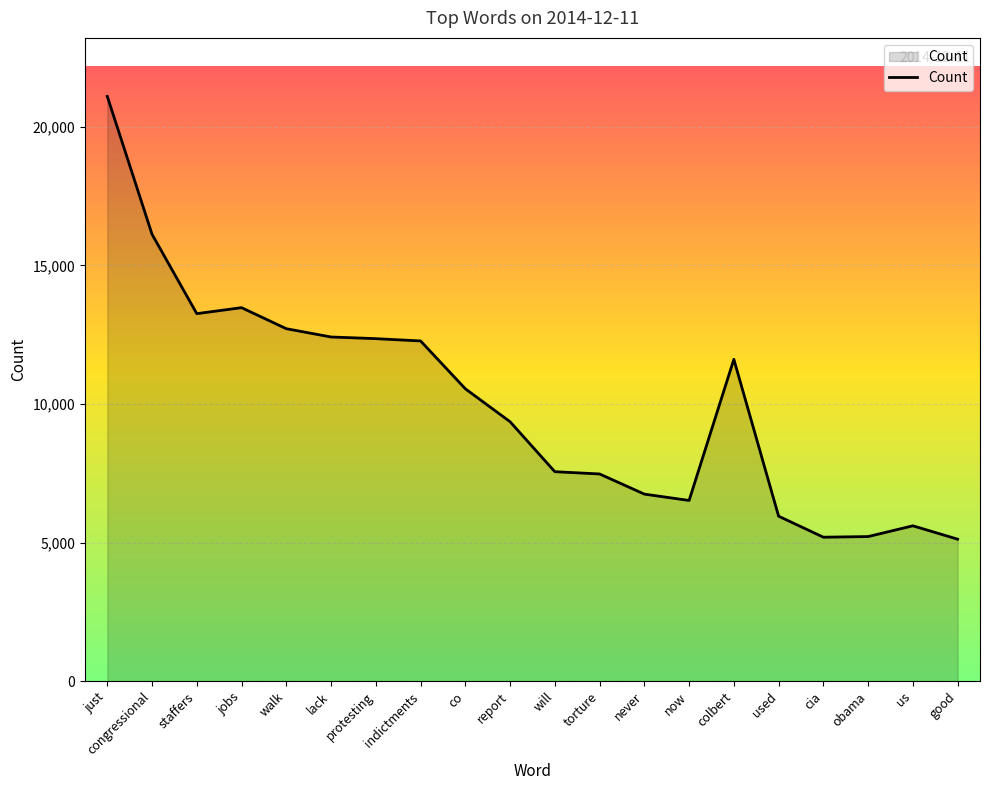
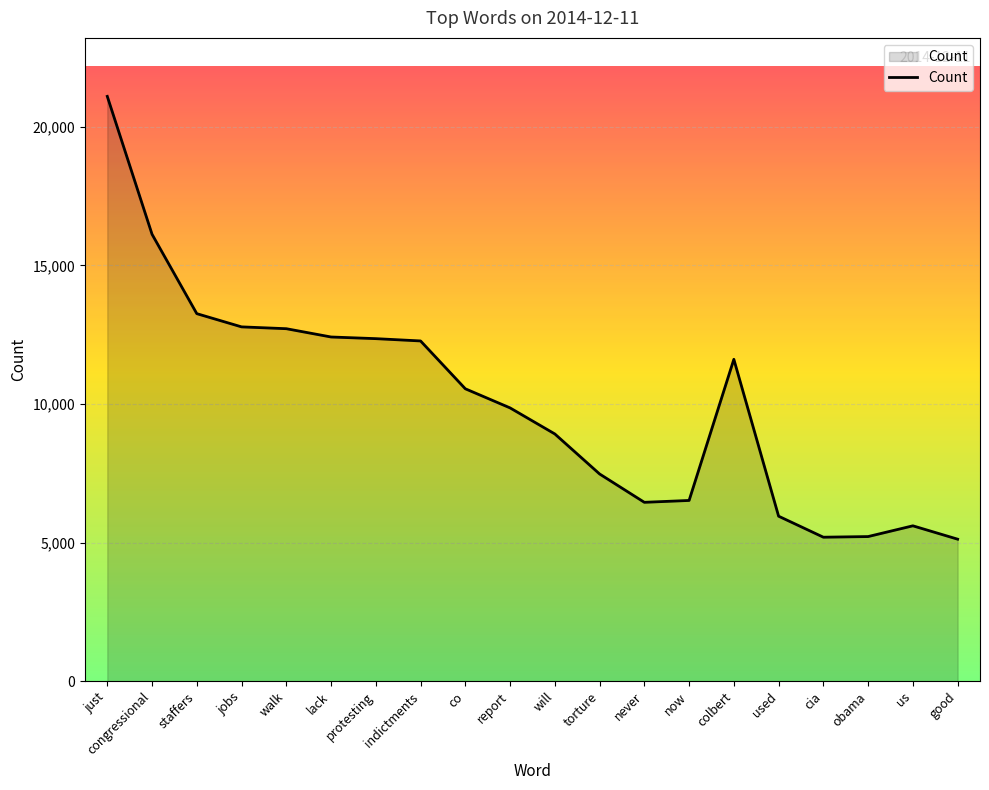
  {
    "just": "21,100",
    "congressional": "16,100",
    "staffers": "13,300",
-   "jobs": "13,500",
+   "jobs": "12,800",
    "walk": "12,700",
    "lack": "12,400",
    "protesting": "12,400",
    "indictments": "12,300",
    "co": "10,600",
-   "report": "9,400",
-   "will": "7,600",
+   "report": "9,900",
+   "will": "8,900",
    "torture": "7,500",
-   "never": "6,800",
+   "never": "6,500",
    "now": "6,500",
    "colbert": "11,600",
    "used": "6,000",
    "cia": "5,200",
    "obama": "5,200",
    "us": "5,600",
    "good": "5,100"
  }
